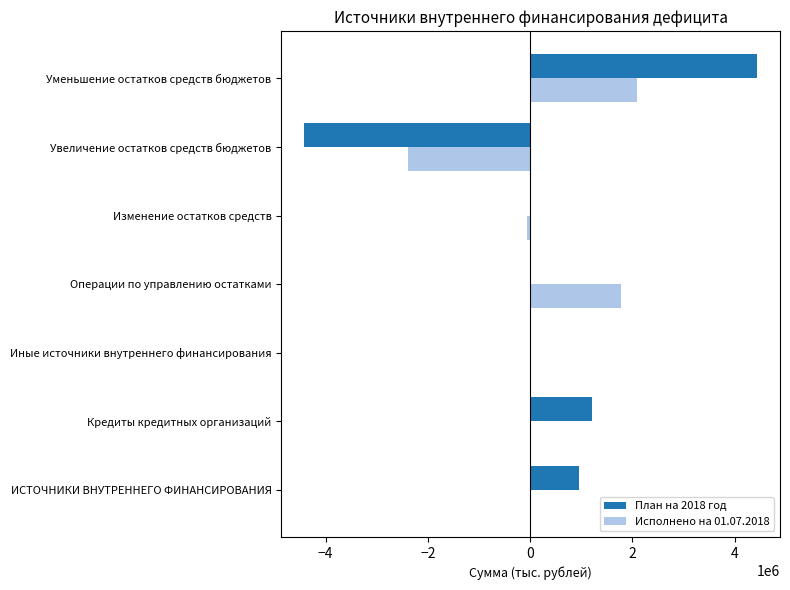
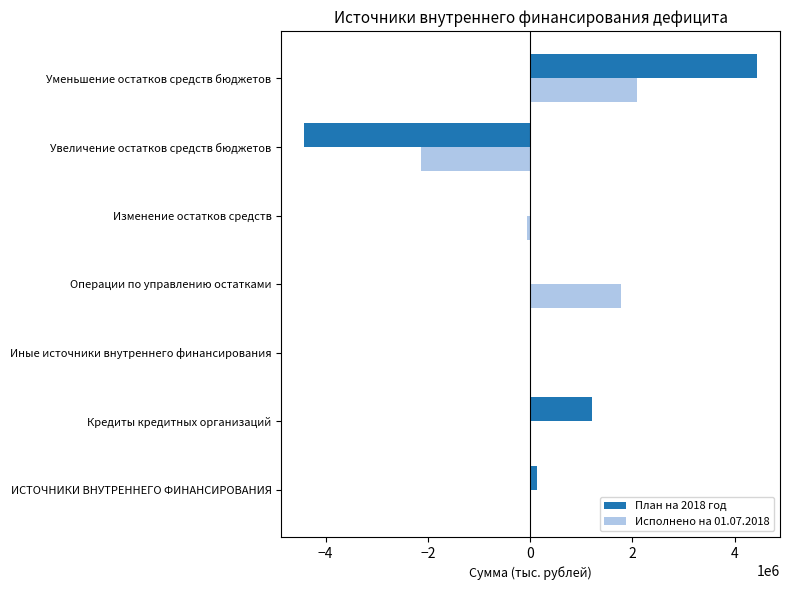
  {
    "План на 2018 год": {
      "Уменьшение остатков средств бюджетов": 4400000,
      "Увеличение остатков средств бюджетов": -4400000,
      "Операции по управлению остатками": 0,
      "Иные источники внутреннего финансирования": 0,
      "Кредиты кредитных организаций": 1200000,
-     "ИСТОЧНИКИ ВНУТРЕННЕГО ФИНАНСИРОВАНИЯ": 1000000
+     "ИСТОЧНИКИ ВНУТРЕННЕГО ФИНАНСИРОВАНИЯ": 100000
    },
    "Исполнено на 01.07.2018": {
      "Уменьшение остатков средств бюджетов": 2100000,
-     "Увеличение остатков средств бюджетов": -2400000,
+     "Увеличение остатков средств бюджетов": -2100000,
      "Изменение остатков средств": -100000,
      "Операции по управлению остатками": 1800000,
      "Кредиты кредитных организаций": 0
    }
  }
